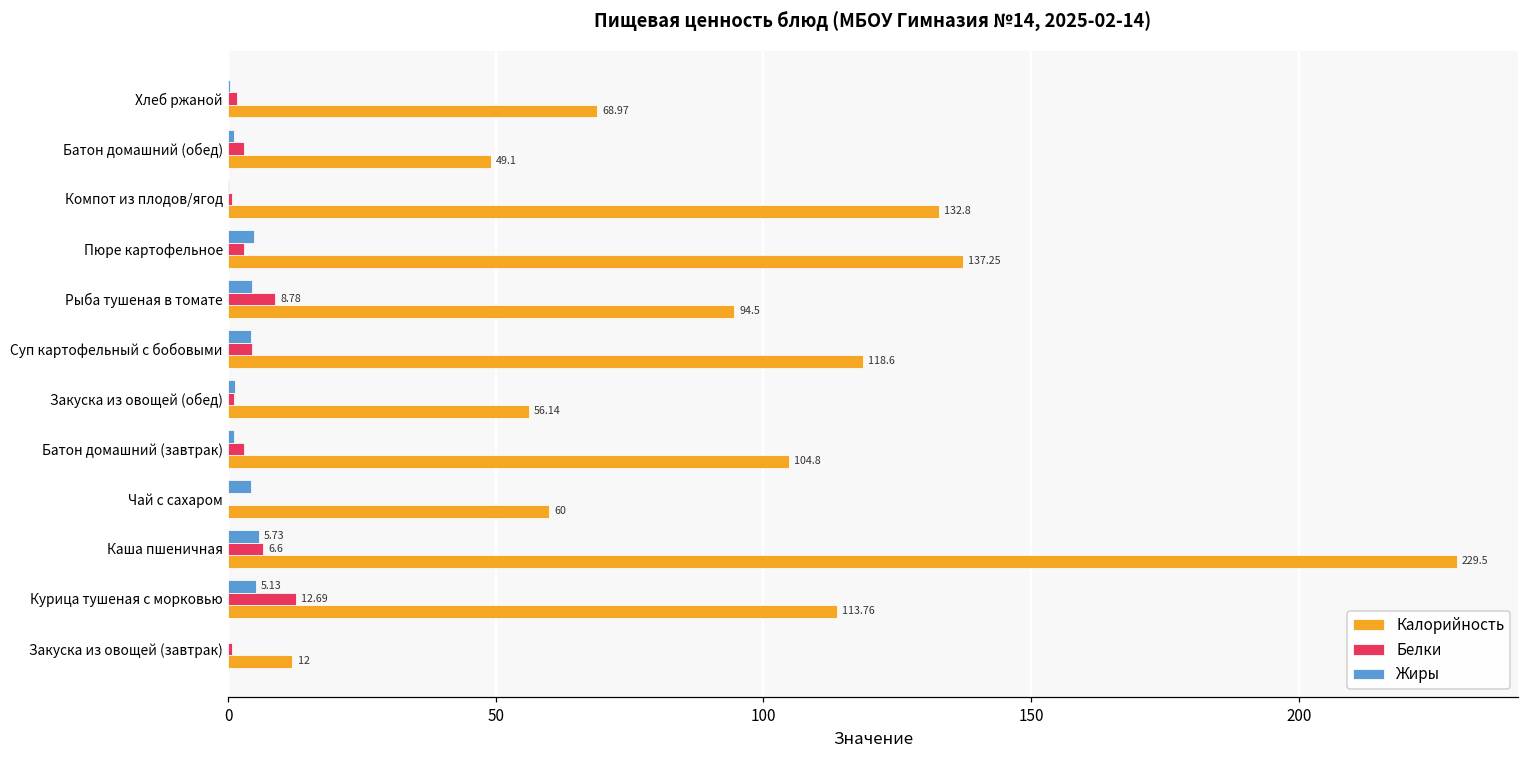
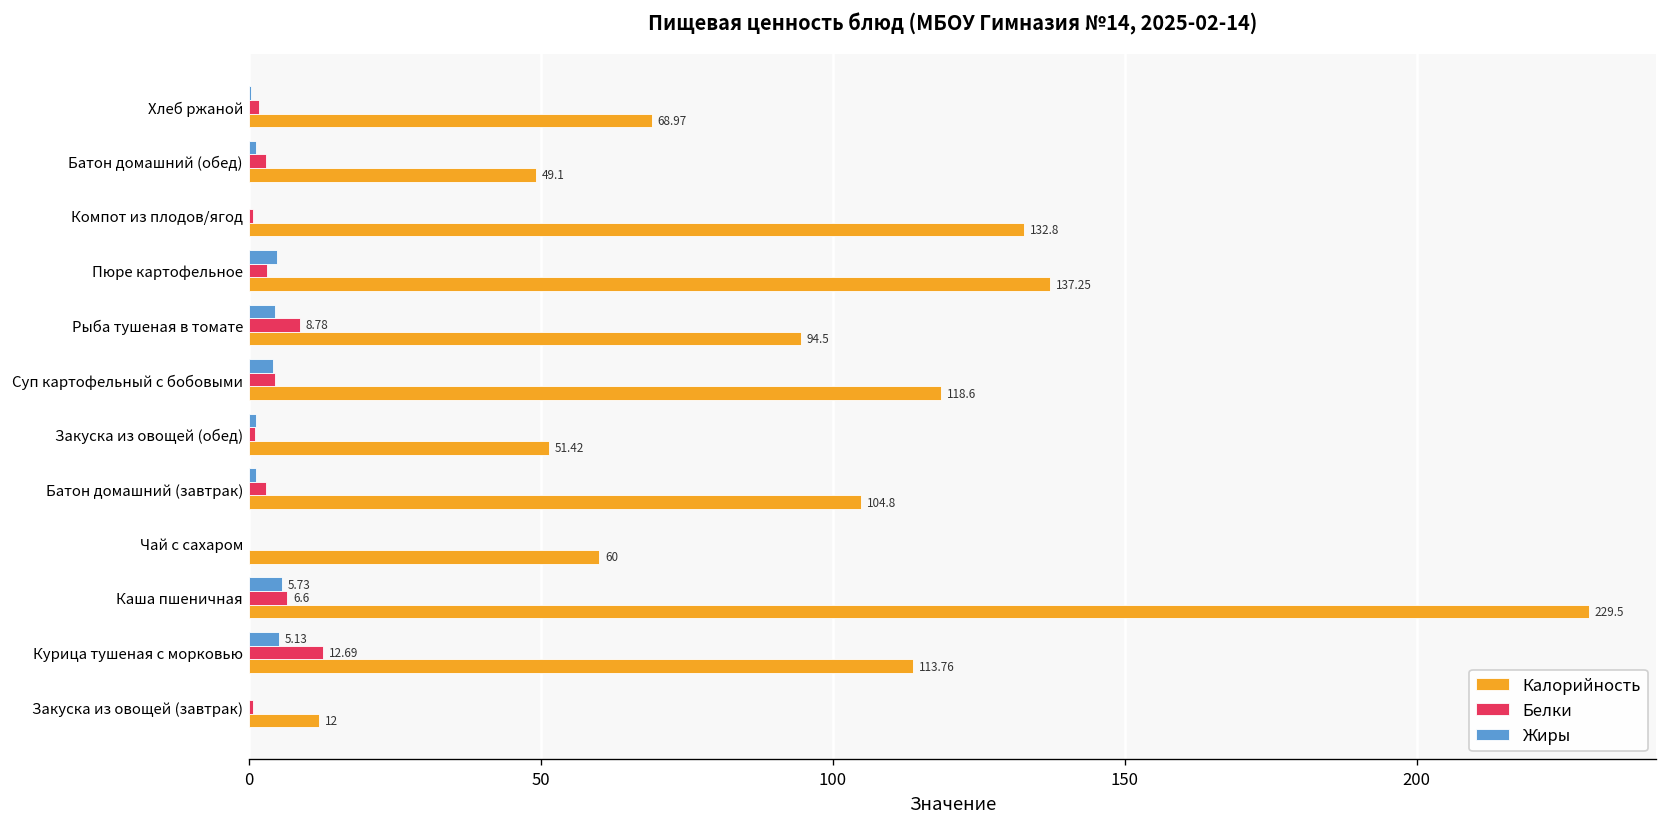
  {
    "Калорийность": {
      "Хлеб ржаной": 68.97,
      "Батон домашний (обед)": 49.1,
      "Компот из плодов/ягод": 132.8,
      "Пюре картофельное": 137.25,
      "Рыба тушеная в томате": 94.5,
      "Суп картофельный с бобовыми": 118.6,
-     "Закуска из овощей (обед)": 56.14,
+     "Закуска из овощей (обед)": 51.42,
      "Батон домашний (завтрак)": 104.8,
      "Чай с сахаром": 60,
      "Каша пшеничная": 229.5,
      "Курица тушеная с морковью": 113.76,
      "Закуска из овощей (завтрак)": 12
    },
    "Белки": {
      "Рыба тушеная в томате": 8.78,
      "Каша пшеничная": 6.6,
      "Курица тушеная с морковью": 12.69
    },
    "Жиры": {
      "Батон домашний (обед)": 1,
      "Пюре картофельное": 5,
      "Рыба тушеная в томате": 4,
      "Суп картофельный с бобовыми": 4,
      "Закуска из овощей (обед)": 1,
      "Батон домашний (завтрак)": 1,
-     "Чай с сахаром": 4
+     "Чай с сахаром": 0
    }
  }
